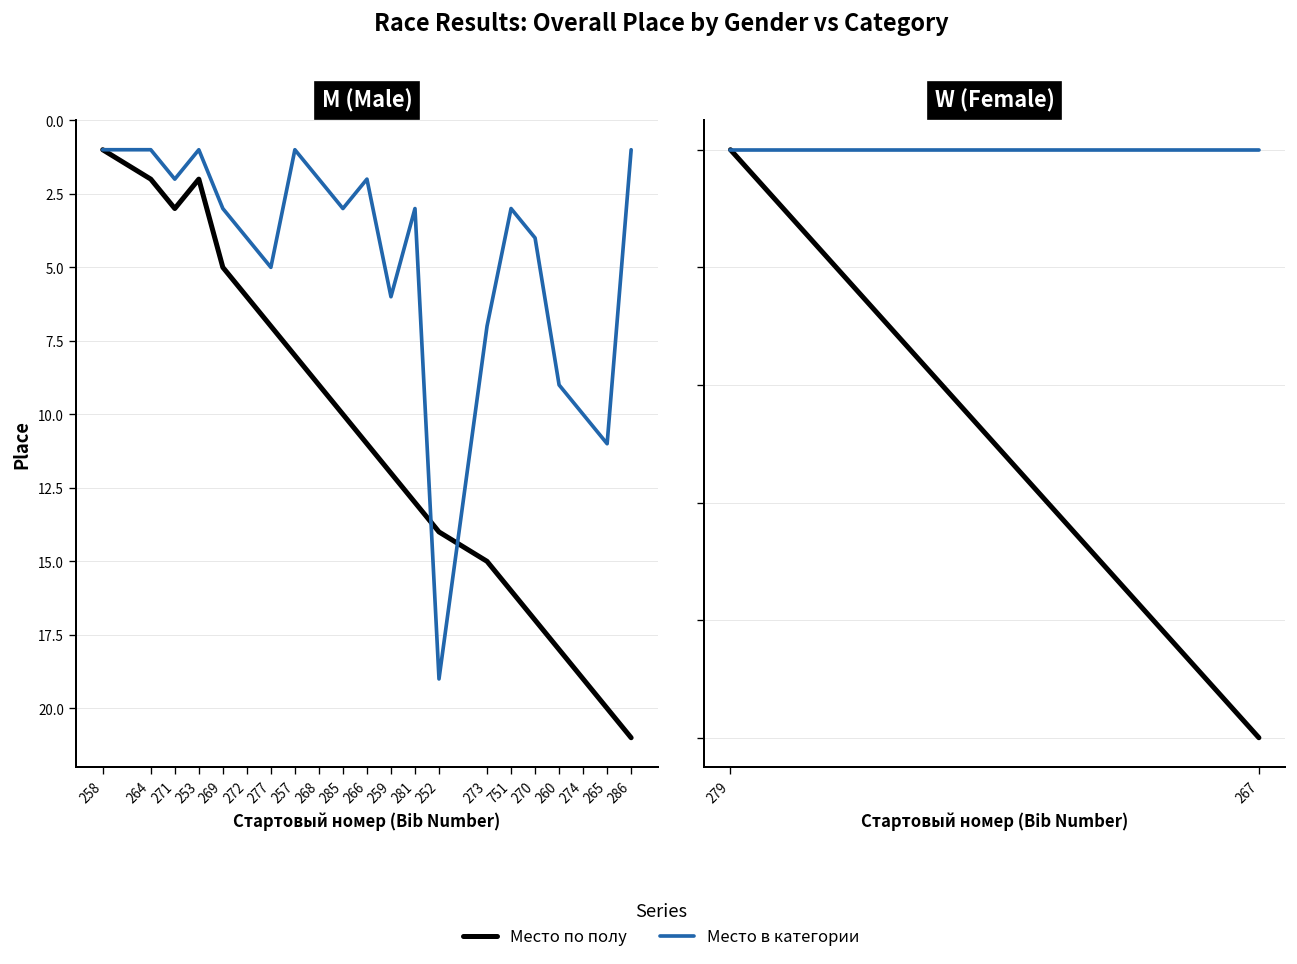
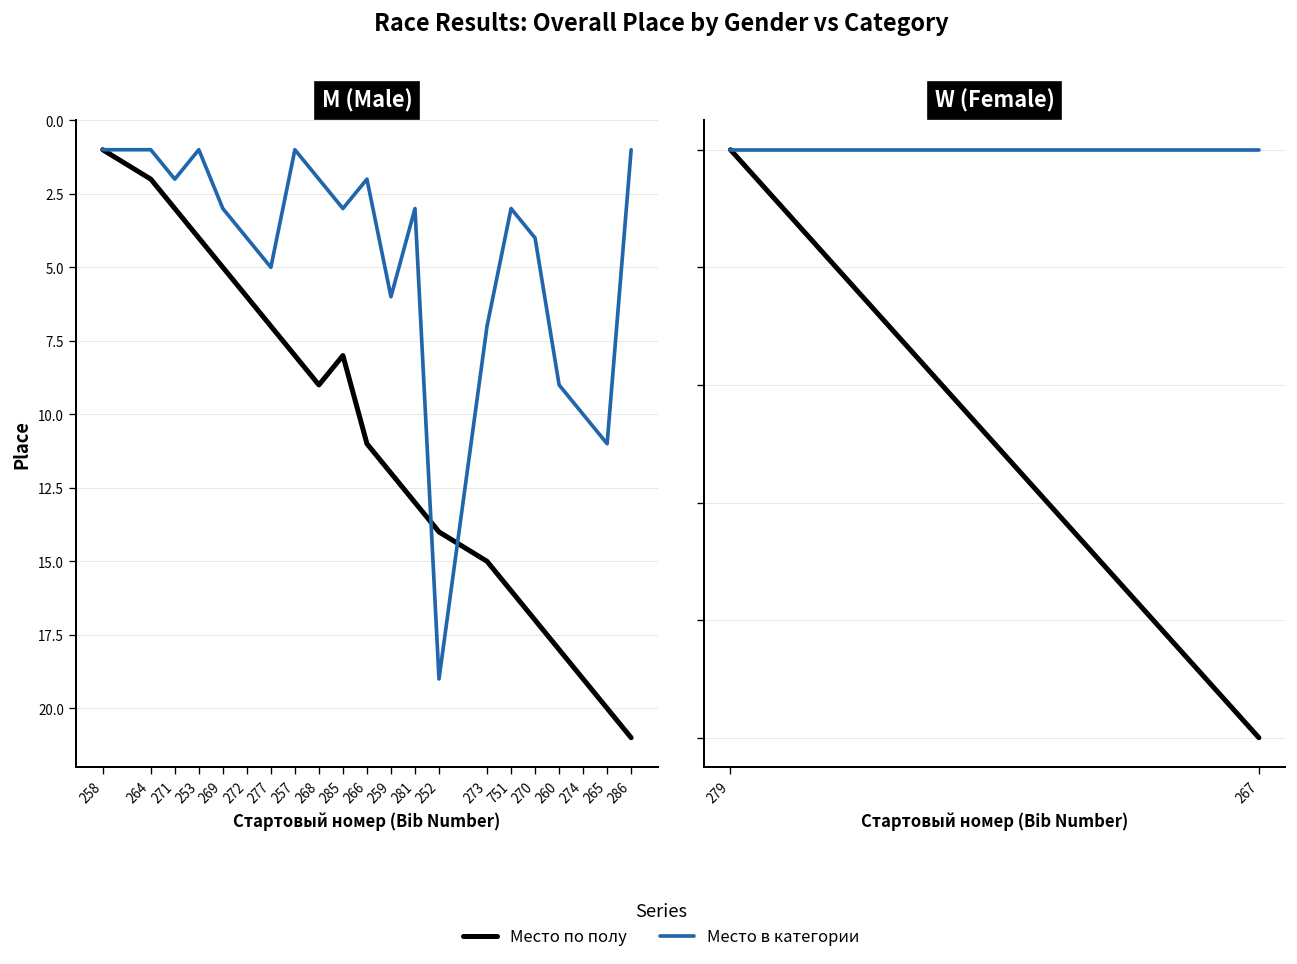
  {
    "M (Male)": {
      "Место по полу": {
        "264": 2,
        "271": 3,
-       "253": 2,
+       "253": 4,
        "269": 5,
        "272": 6,
        "277": 7,
        "257": 8,
        "268": 9,
-       "285": 10,
+       "285": 8,
        "266": 11,
        "259": 12,
        "281": 13,
        "252": 14,
        "273": 15,
        "751": 16,
        "270": 17,
        "260": 18,
        "274": 19,
        "265": 20,
        "286": 21
      },
      "Место в категории": {
        "264": 1,
        "271": 2,
        "253": 1,
        "269": 3,
        "272": 4,
        "277": 5,
        "257": 1,
        "268": 2,
        "285": 3,
        "266": 2,
        "259": 6,
        "281": 3,
        "252": 19,
        "273": 7,
        "751": 3,
        "270": 4,
        "260": 9,
        "274": 10,
        "265": 11,
        "286": 1
      }
    }
  }
